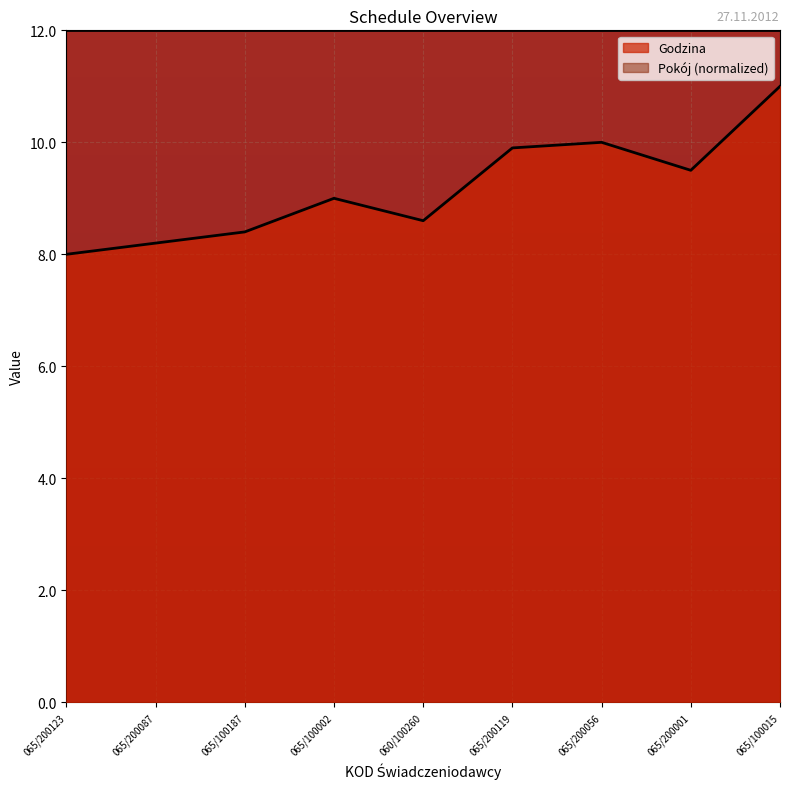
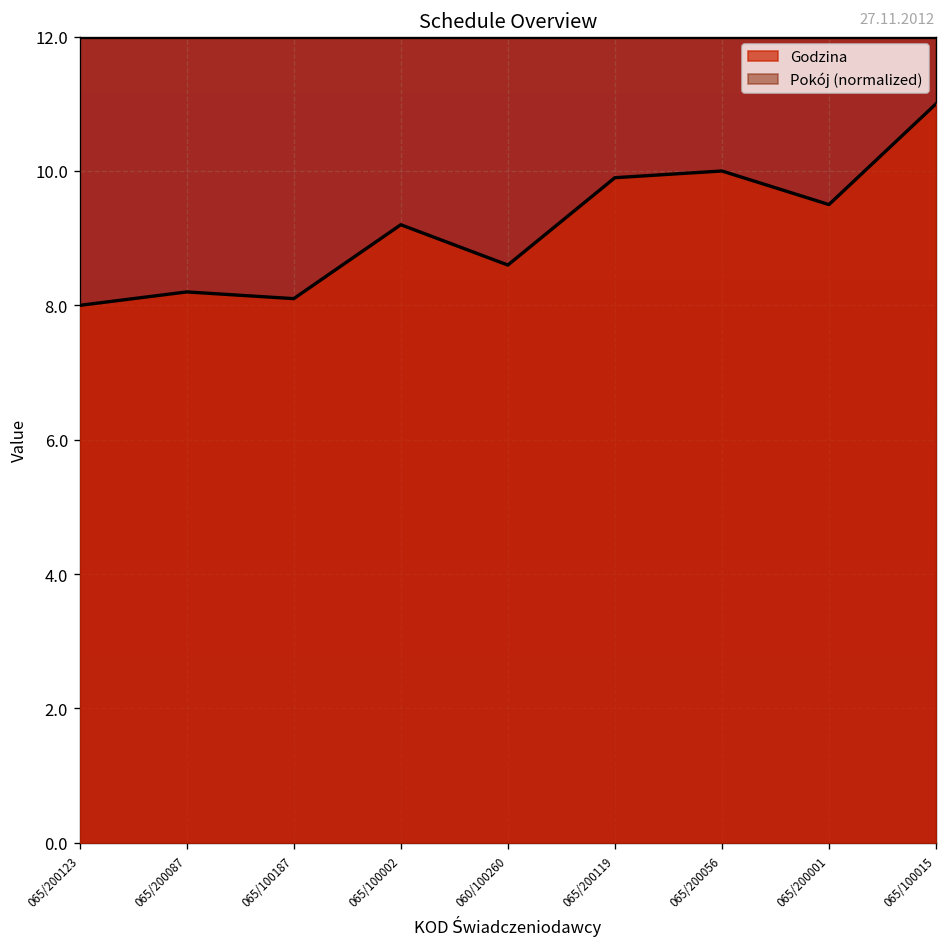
  {
    "Godzina": {
      "065/200123": 8.0,
      "065/200087": 8.2,
-     "065/100187": 8.4,
-     "065/100002": 9.0,
+     "065/100187": 8.1,
+     "065/100002": 9.2,
      "060/100260": 8.6,
      "065/200119": 9.9,
      "065/200056": 10.0,
      "065/200001": 9.5,
      "065/100015": 11.0
    },
    "Pokój (normalized)": {
      "065/200123": 12.0,
      "065/200087": 12.0,
      "065/100187": 12.0,
      "065/100002": 12.0,
      "060/100260": 12.0,
      "065/200119": 12.0,
      "065/200056": 12.0,
      "065/200001": 12.0,
      "065/100015": 12.0
    }
  }
